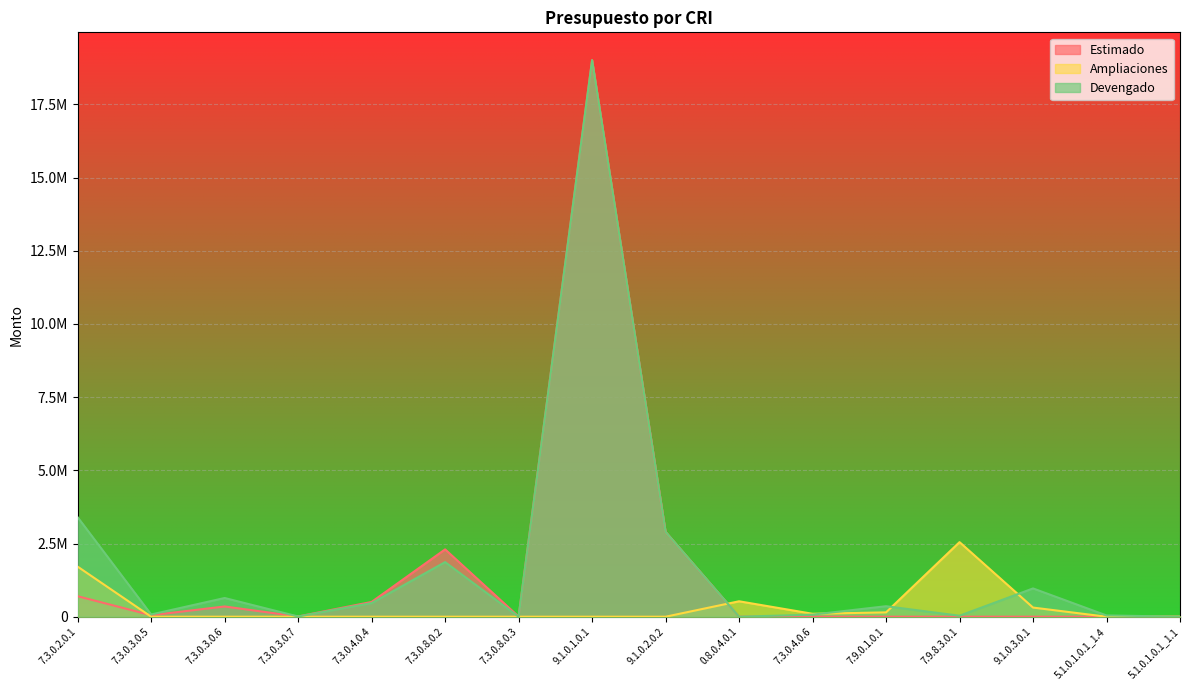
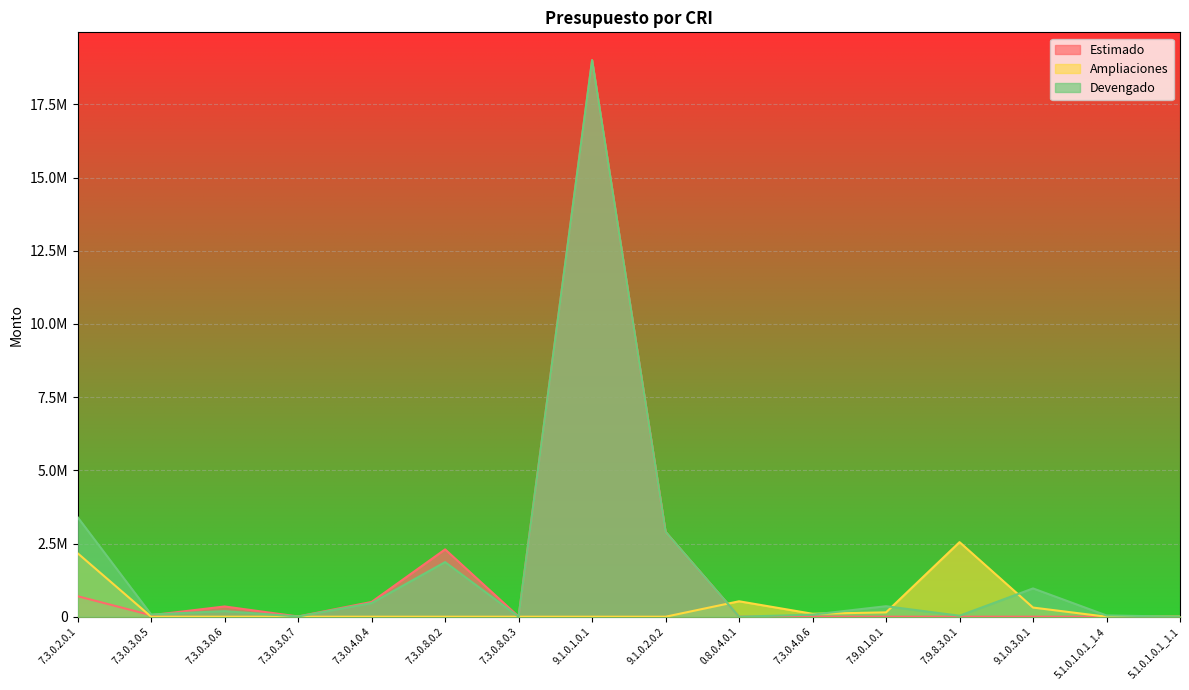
  {
    "Estimado": {
      "7.3.0.2.0.1": 700000,
      "7.3.0.3.0.6": 400000,
      "7.3.0.8.0.2": 2300000,
      "7.9.0.1.0.1": 0,
      "9.1.0.3.0.1": 0
    },
    "Ampliaciones": {
-     "7.3.0.2.0.1": 1700000,
+     "7.3.0.2.0.1": 2200000,
      "7.3.0.3.0.6": 0,
      "7.3.0.4.0.4": 0,
      "7.3.0.8.0.2": 0,
      "9.1.0.1.0.1": 0,
      "9.1.0.2.0.2": 0,
      "0.8.0.4.0.1": 500000,
      "7.9.0.1.0.1": 100000,
      "7.9.8.3.0.1": 2500000,
      "9.1.0.3.0.1": 300000
    },
    "Devengado": {
      "7.3.0.2.0.1": 3400000,
-     "7.3.0.3.0.6": 600000,
+     "7.3.0.3.0.6": 200000,
      "7.3.0.8.0.2": 1900000,
      "7.9.0.1.0.1": 400000,
      "9.1.0.3.0.1": 1000000
    }
  }
